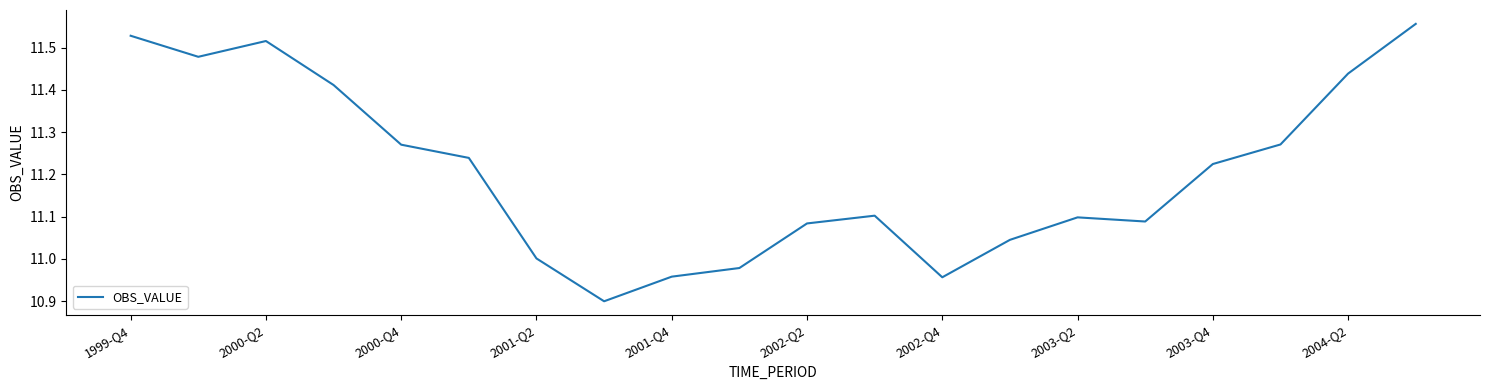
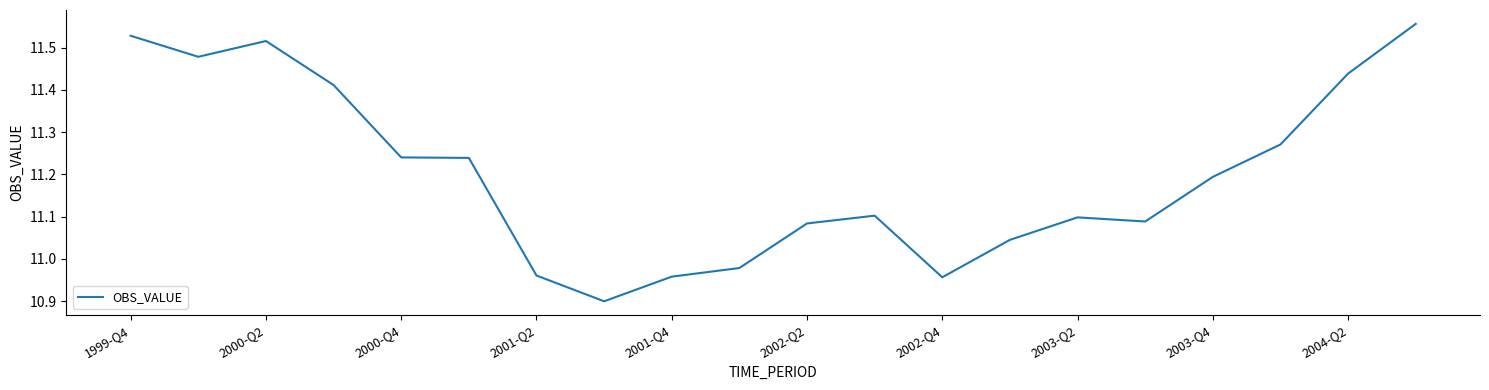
  {
    "1999-Q4": 11.53,
    "2000-Q2": 11.52,
-   "2000-Q4": 11.27,
-   "2001-Q2": 11.00,
+   "2000-Q4": 11.24,
+   "2001-Q2": 10.96,
    "2001-Q4": 10.96,
    "2002-Q2": 11.08,
    "2002-Q4": 10.96,
    "2003-Q2": 11.10,
-   "2003-Q4": 11.22,
+   "2003-Q4": 11.19,
    "2004-Q2": 11.44
  }
